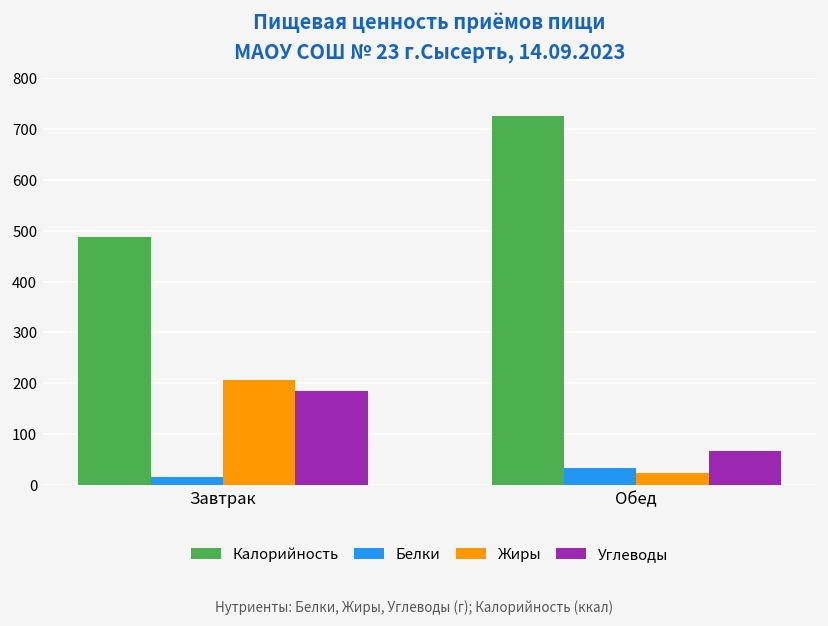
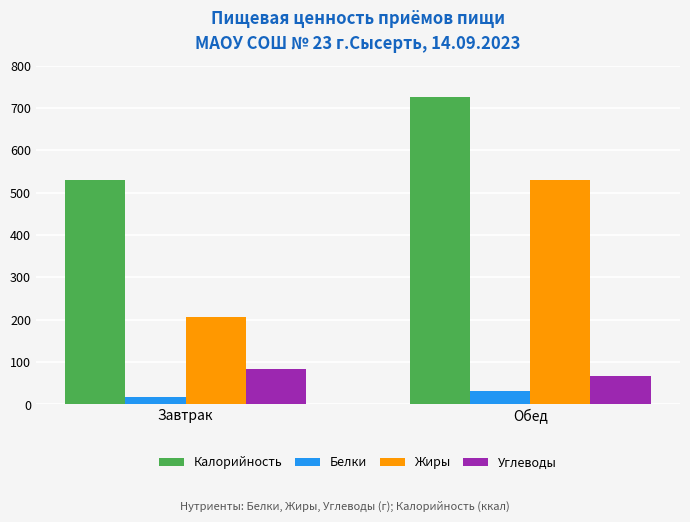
  {
    "Калорийность": {
-     "Завтрак": 490,
+     "Завтрак": 530,
      "Обед": 730
    },
    "Белки": {
      "Завтрак": 20,
      "Обед": 30
    },
    "Жиры": {
      "Завтрак": 210,
-     "Обед": 20
+     "Обед": 530
    },
    "Углеводы": {
-     "Завтрак": 190,
+     "Завтрак": 80,
      "Обед": 70
    }
  }
